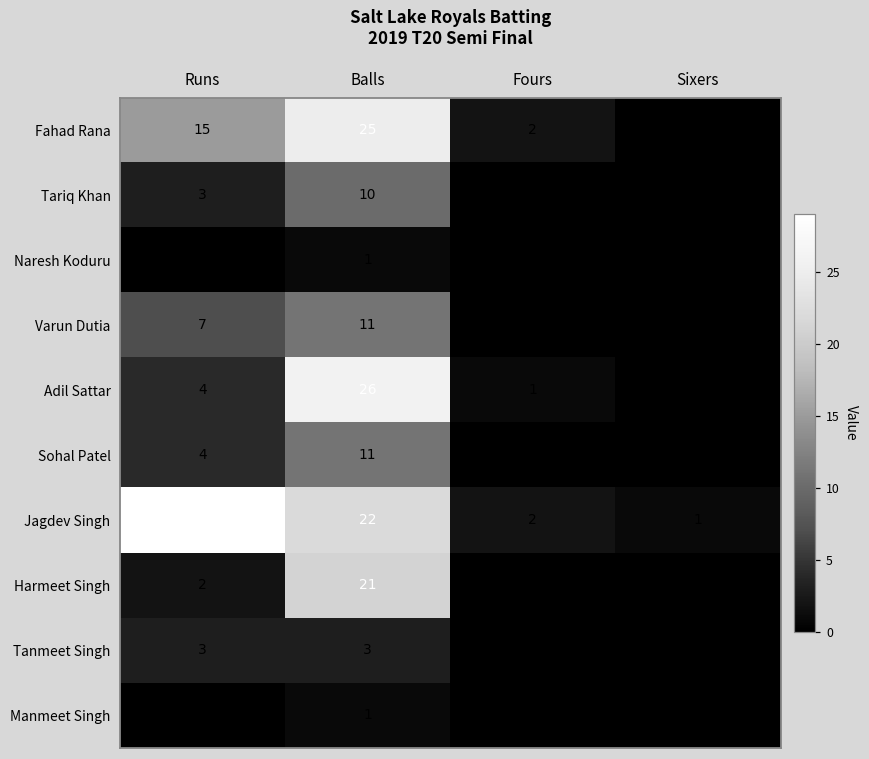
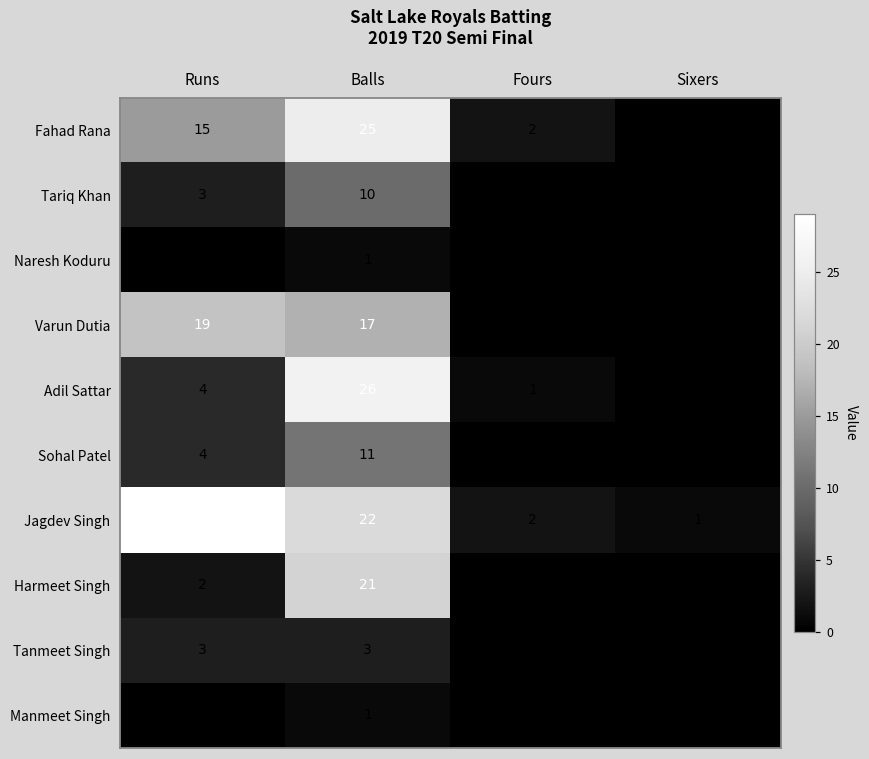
  {
    "Fahad Rana": {
      "Runs": 15
    },
    "Tariq Khan": {
      "Balls": 10
    },
    "Varun Dutia": {
-     "Runs": 7,
-     "Balls": 11
+     "Runs": 19,
+     "Balls": 17
    },
    "Sohal Patel": {
      "Balls": 11
    }
  }
